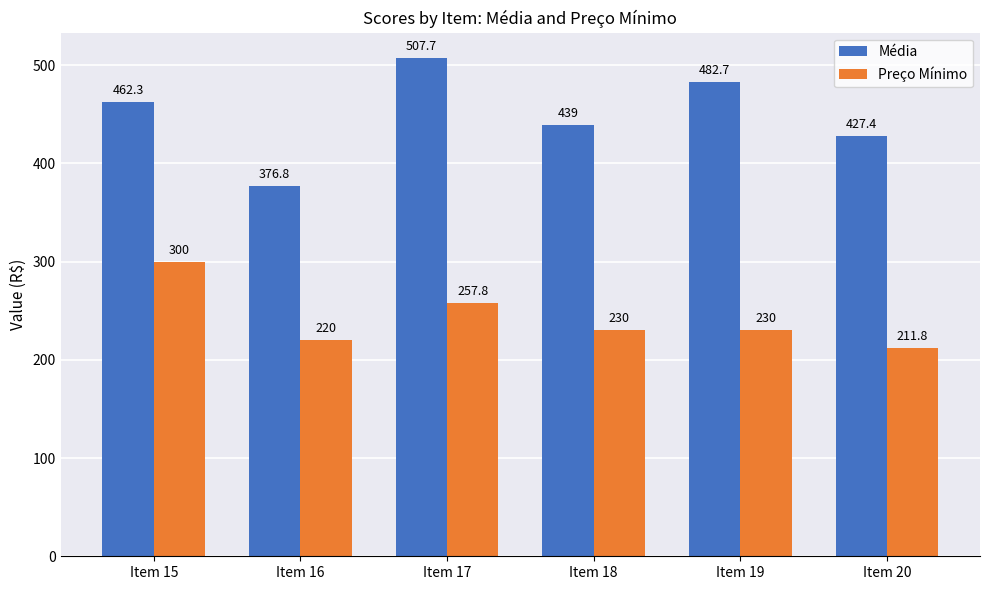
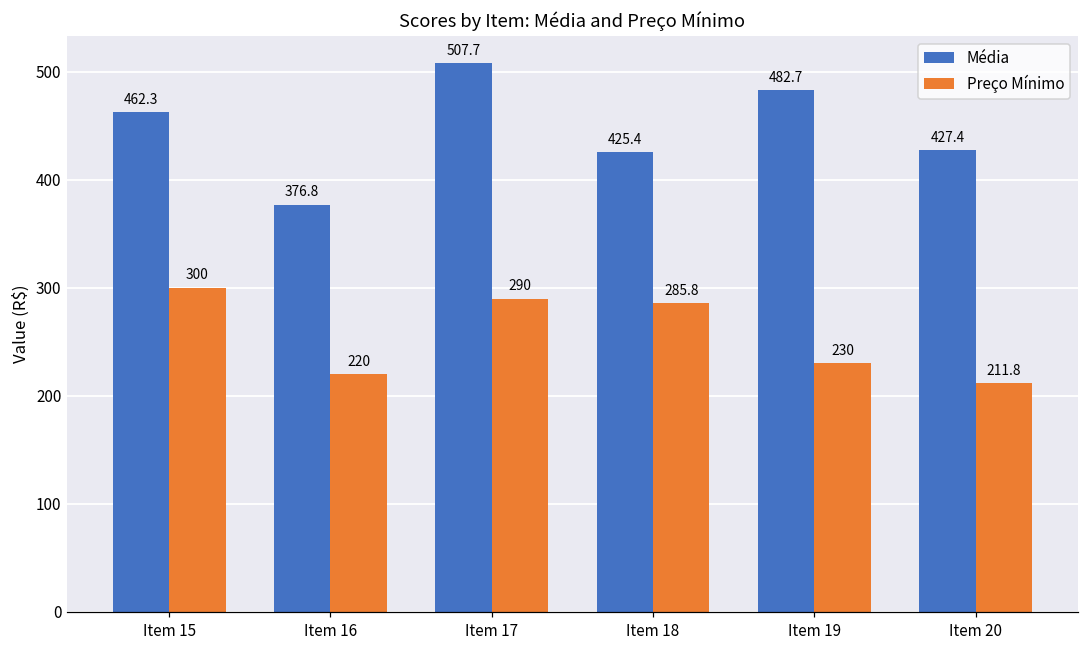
  {
    "Média": {
      "Item 15": 462.3,
      "Item 16": 376.8,
      "Item 17": 507.7,
-     "Item 18": 439,
+     "Item 18": 425.4,
      "Item 19": 482.7,
      "Item 20": 427.4
    },
    "Preço Mínimo": {
      "Item 15": 300,
      "Item 16": 220,
-     "Item 17": 257.8,
-     "Item 18": 230,
+     "Item 17": 290,
+     "Item 18": 285.8,
      "Item 19": 230,
      "Item 20": 211.8
    }
  }
